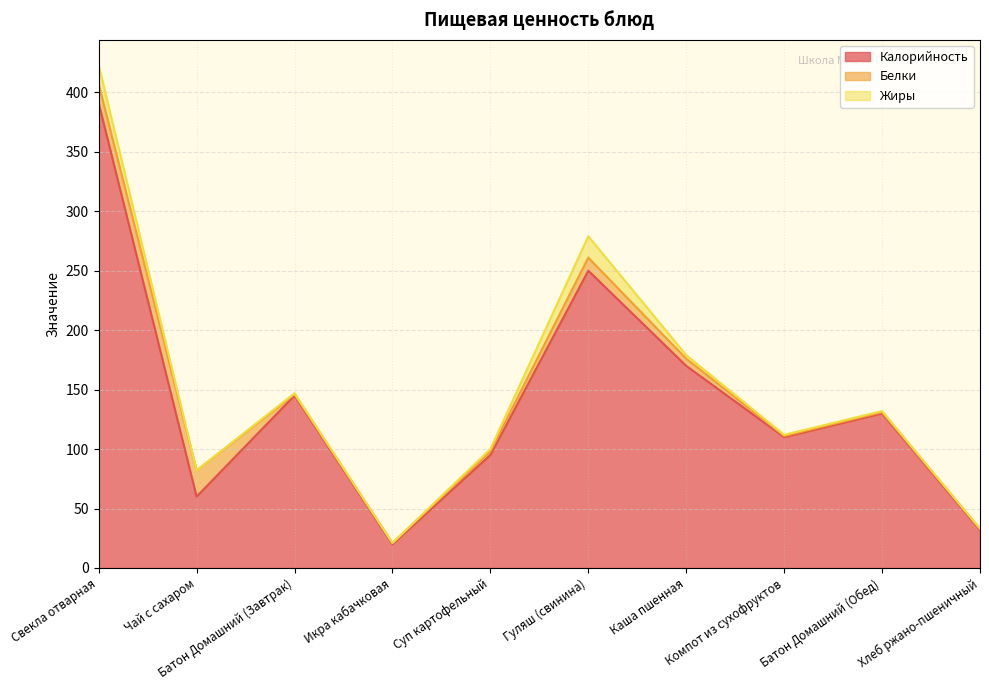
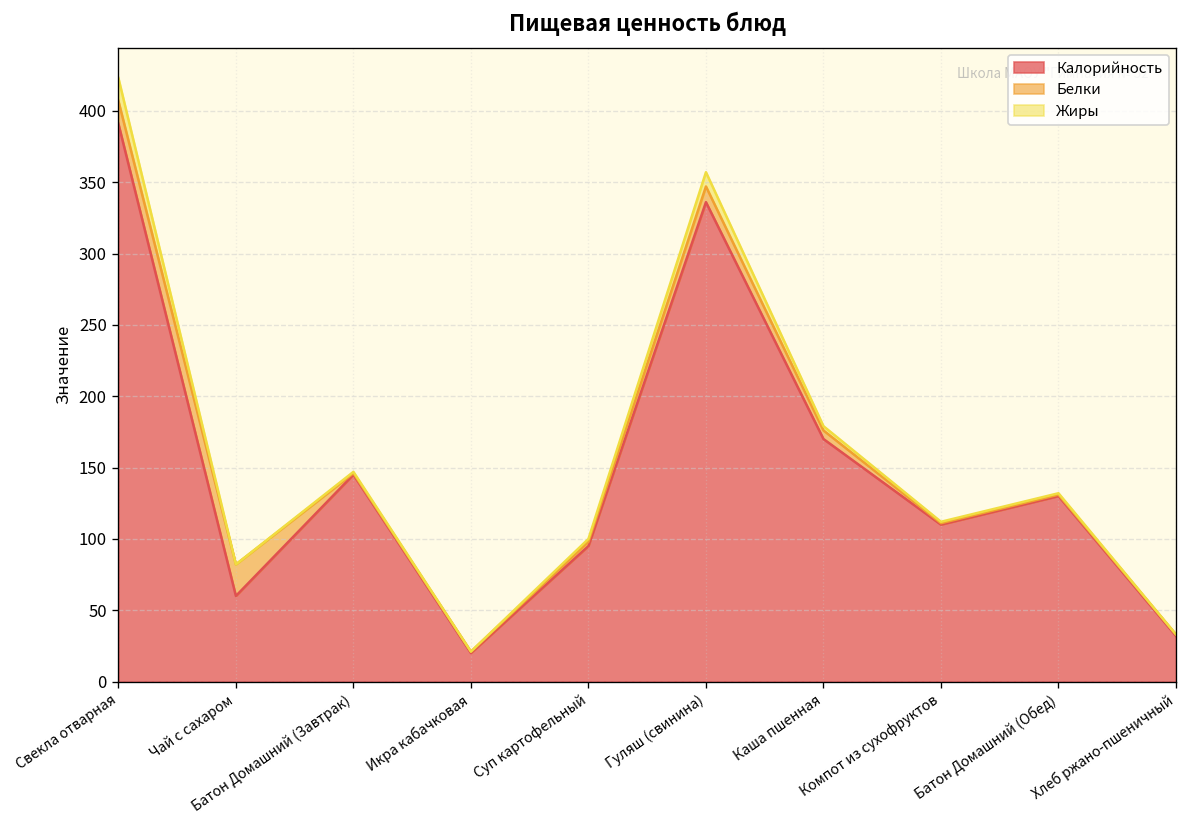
  {
    "Калорийность": {
      "Свекла отварная": 391,
      "Чай с сахаром": 60,
      "Суп картофельный": 95,
-     "Гуляш (свинина)": 250,
+     "Гуляш (свинина)": 336,
      "Каша пшенная": 170
    },
    "Белки": {
      "Свекла отварная": 16,
      "Гуляш (свинина)": 11,
      "Каша пшенная": 6
    },
    "Жиры": {
      "Свекла отварная": 16,
-     "Гуляш (свинина)": 18,
+     "Гуляш (свинина)": 10,
      "Каша пшенная": 3
    }
  }
